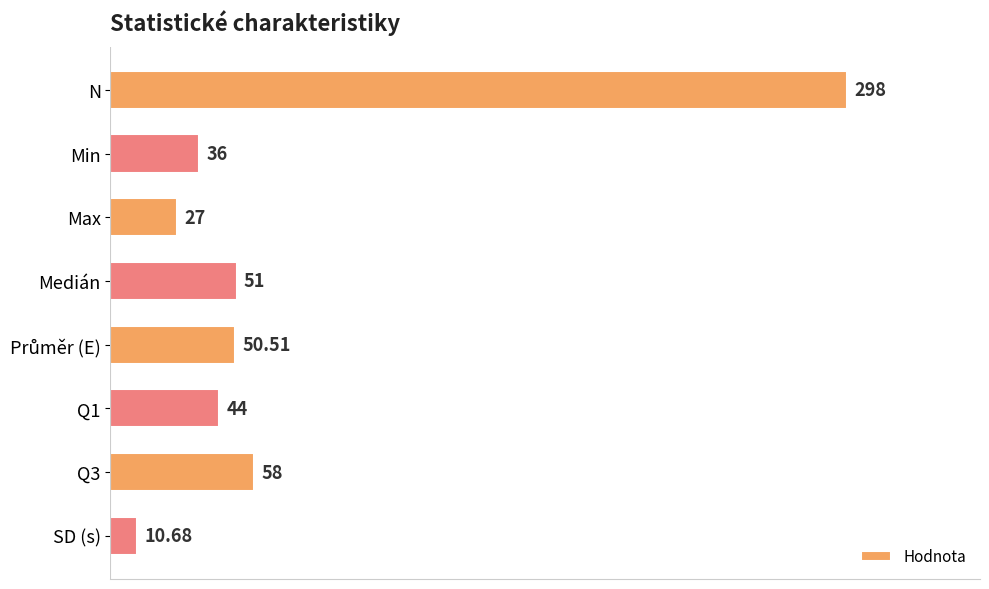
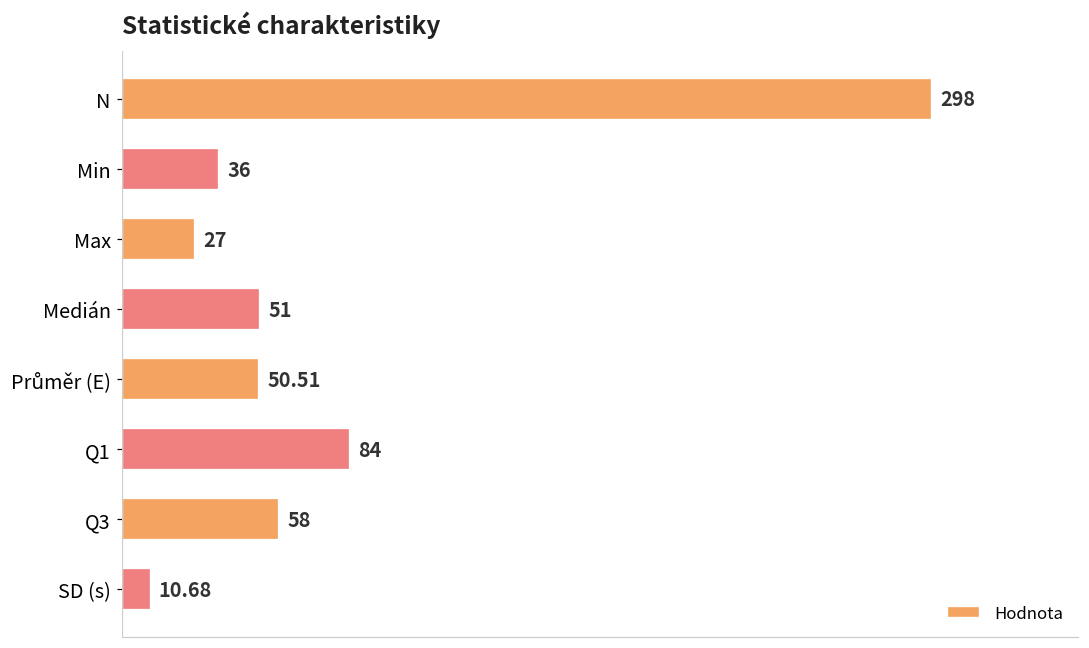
  {
    "N": 298,
    "Min": 36,
    "Max": 27,
    "Medián": 51,
    "Průměr (E)": 50.51,
-   "Q1": 44,
+   "Q1": 84,
    "Q3": 58,
    "SD (s)": 10.68
  }
